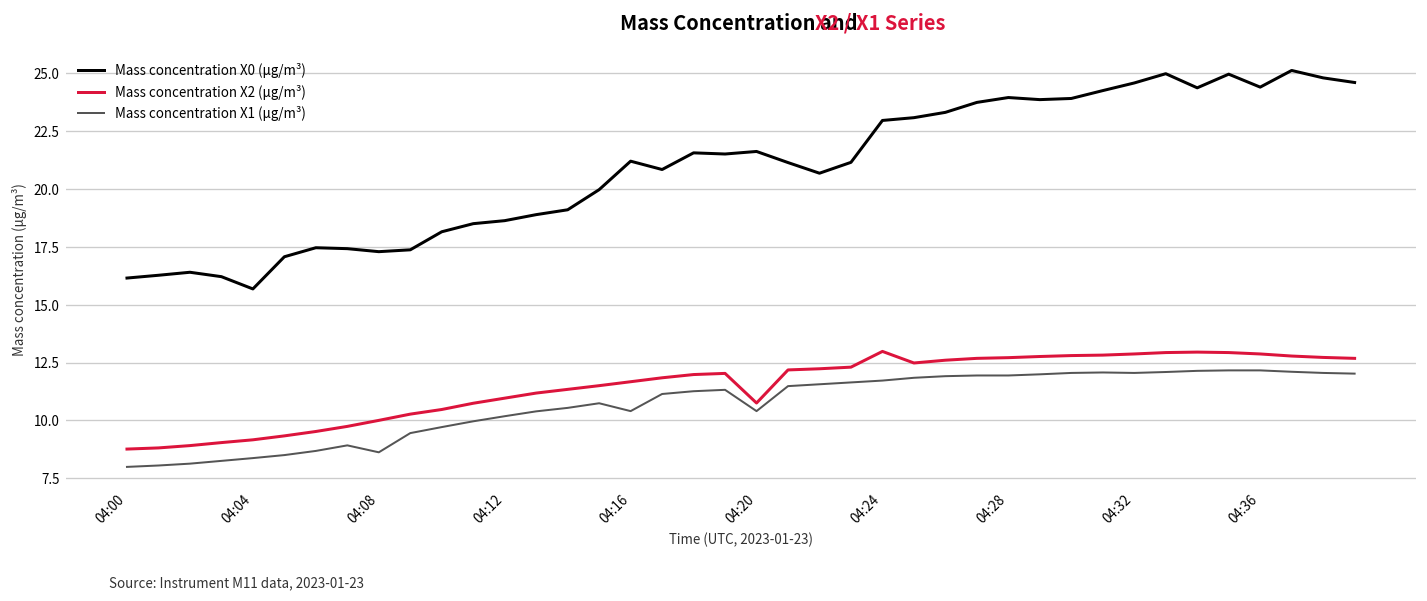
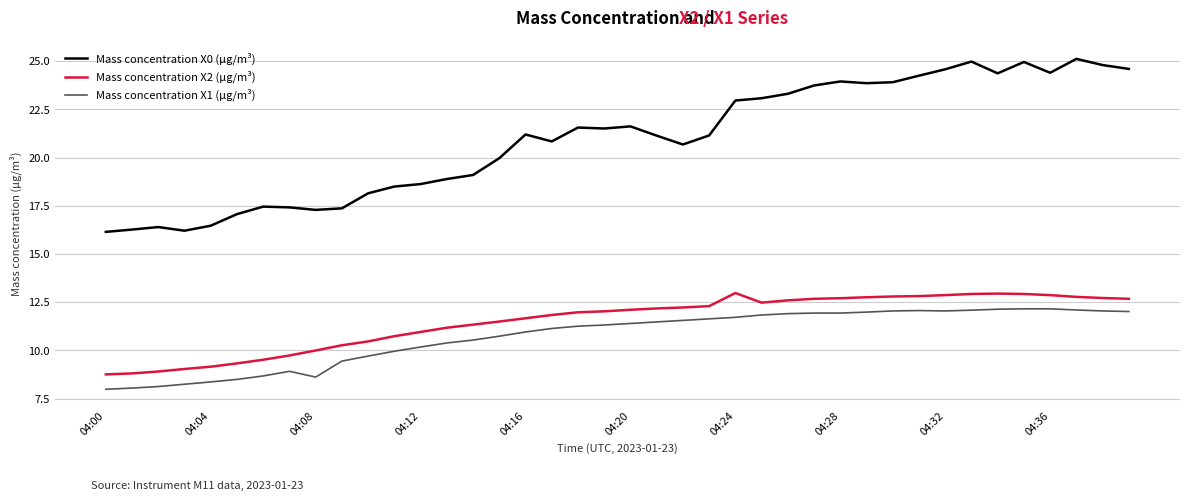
  {
    "Mass concentration X0 (μg/m³)": {
      "04:00": 16.2,
-     "04:04": 15.7,
+     "04:04": 16.5,
      "04:08": 17.3,
      "04:12": 18.6,
      "04:16": 21.2,
      "04:20": 21.6,
      "04:24": 23.0,
      "04:28": 24.0,
      "04:32": 24.6,
      "04:36": 24.4
    },
    "Mass concentration X2 (μg/m³)": {
      "04:00": 8.8,
      "04:04": 9.2,
      "04:08": 10.0,
      "04:12": 11.0,
      "04:16": 11.7,
-     "04:20": 10.8,
+     "04:20": 12.1,
      "04:24": 13.0,
      "04:28": 12.7,
      "04:32": 12.9,
      "04:36": 12.9
    },
    "Mass concentration X1 (μg/m³)": {
      "04:00": 8.0,
      "04:04": 8.4,
      "04:08": 8.6,
      "04:12": 10.2,
-     "04:16": 10.4,
-     "04:20": 10.4,
+     "04:16": 11.0,
+     "04:20": 11.4,
      "04:24": 11.7,
      "04:28": 11.9,
      "04:32": 12.1,
      "04:36": 12.2
    }
  }
